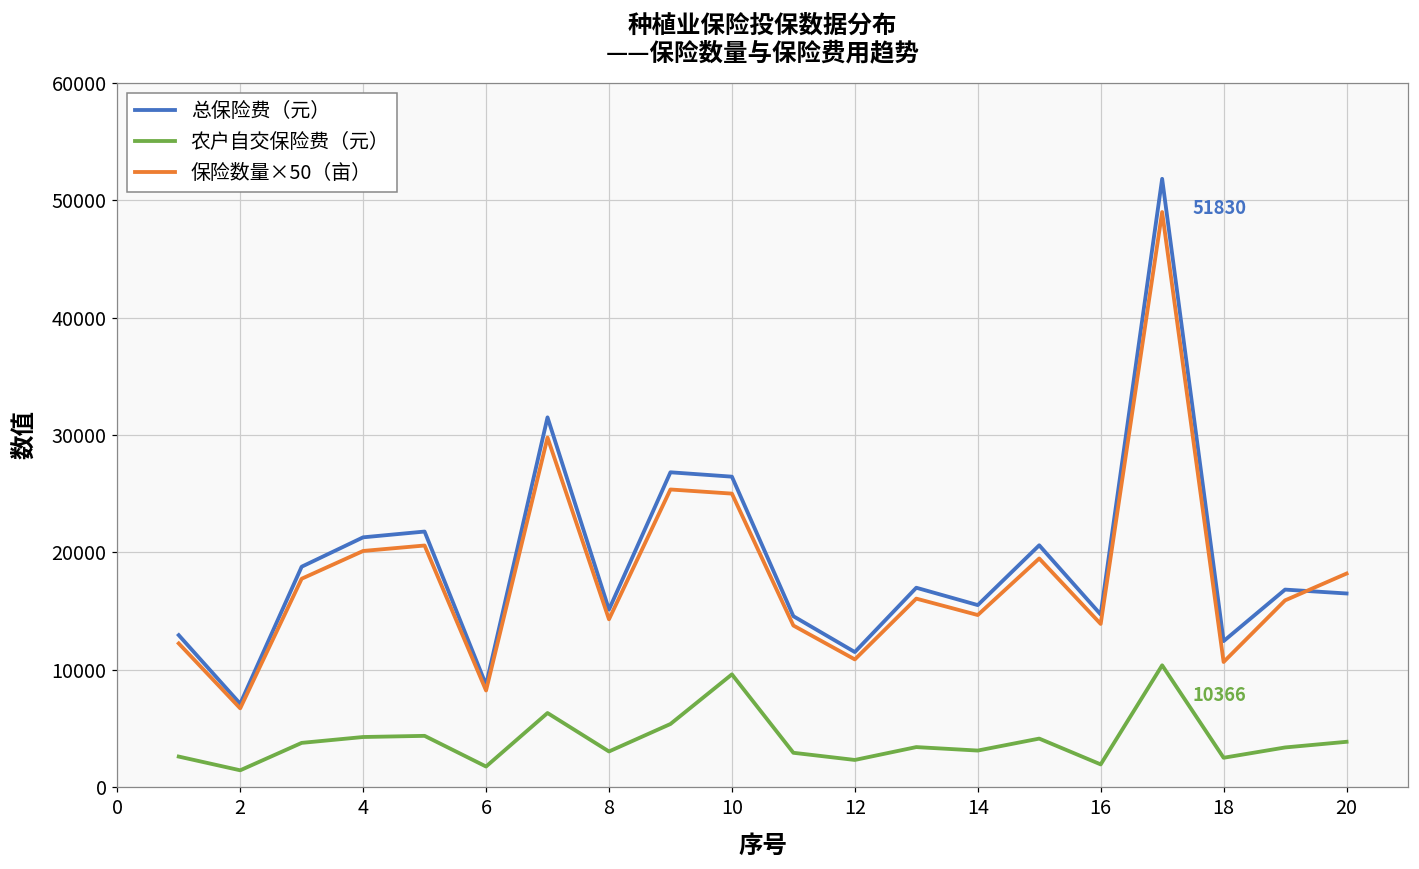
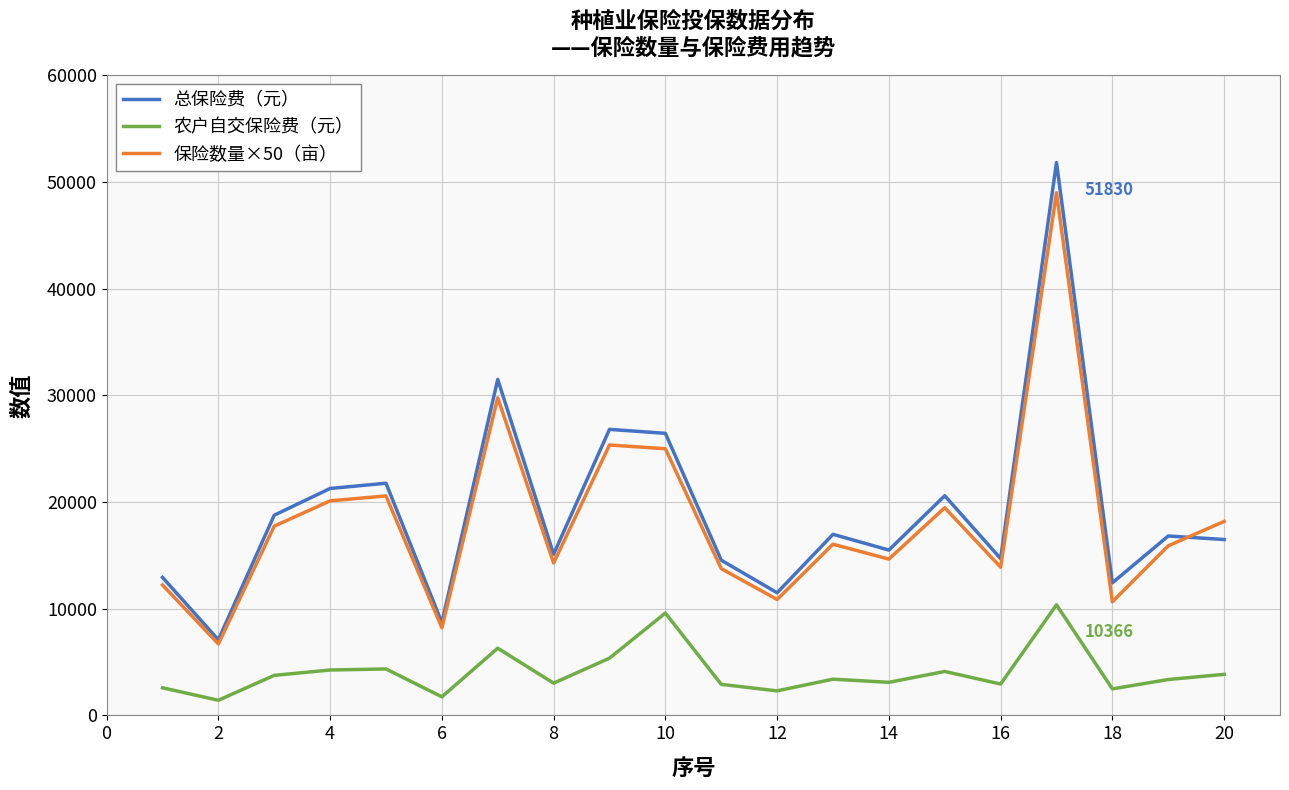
  {
    "总保险费（元）": {
      "2": 7100,
      "4": 21300,
      "6": 8700,
      "8": 15100,
      "10": 26400,
      "12": 11500,
      "14": 15500,
      "16": 14700,
      "18": 12400,
      "20": 16500
    },
    "农户自交保险费（元）": {
      "2": 1400,
      "4": 4300,
      "6": 1700,
      "8": 3000,
      "10": 9600,
      "12": 2300,
      "14": 3100,
-     "16": 1900,
+     "16": 2900,
      "18": 2500,
      "20": 3800
    },
    "保险数量×50（亩）": {
      "2": 6700,
      "4": 20100,
      "6": 8200,
      "8": 14300,
      "10": 25000,
      "12": 10900,
      "14": 14700,
      "16": 13900,
      "20": 18200
    }
  }
